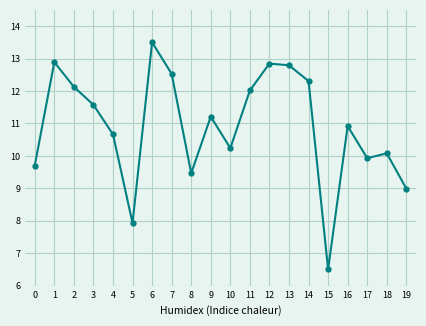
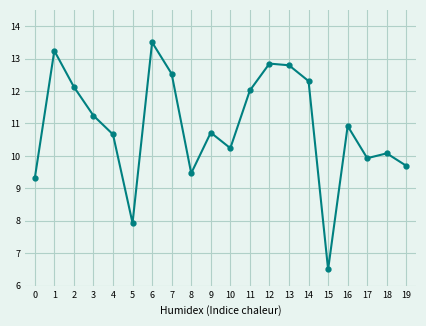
  {
-   "0": 9.7,
-   "1": 12.9,
+   "0": 9.3,
+   "1": 13.2,
    "2": 12.1,
-   "3": 11.6,
+   "3": 11.2,
    "4": 10.7,
    "5": 7.9,
    "6": 13.5,
    "7": 12.5,
    "8": 9.5,
-   "9": 11.2,
+   "9": 10.7,
    "10": 10.2,
    "11": 12.0,
    "12": 12.8,
    "13": 12.8,
    "14": 12.3,
    "15": 6.5,
    "16": 10.9,
    "17": 9.9,
    "18": 10.1,
-   "19": 9.0
+   "19": 9.7
  }
